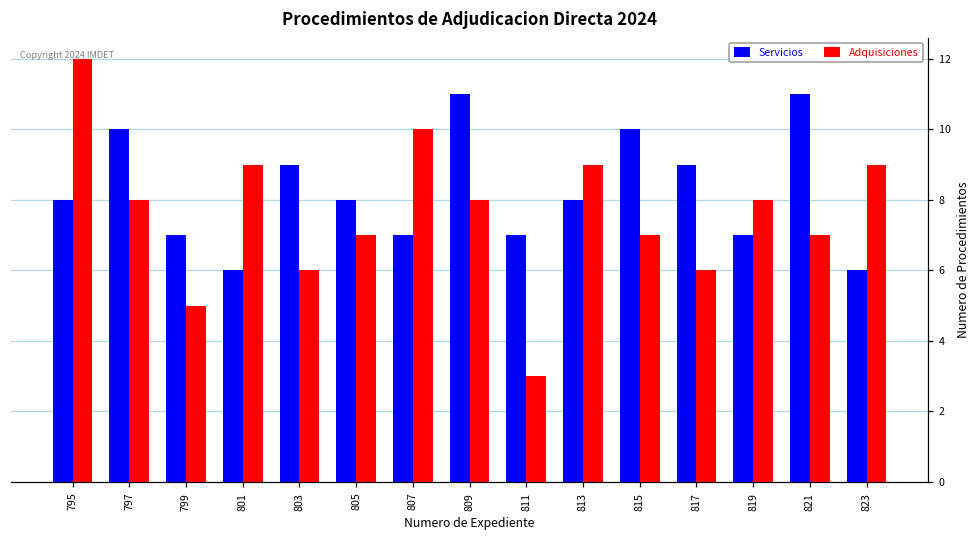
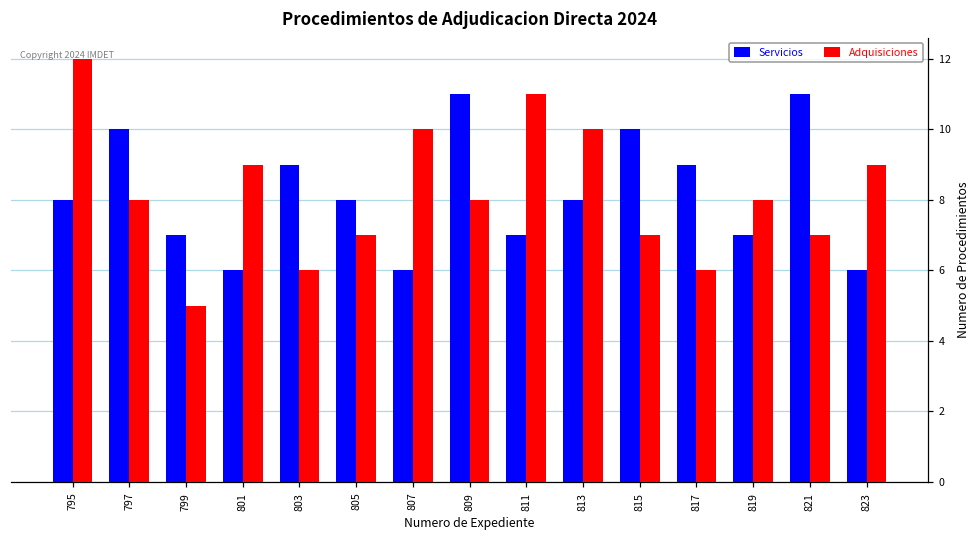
  {
    "Servicios": {
      "795": 8,
      "797": 10,
      "799": 7,
      "801": 6,
      "803": 9,
      "805": 8,
-     "807": 7,
+     "807": 6,
      "809": 11,
      "811": 7,
      "813": 8,
      "815": 10,
      "817": 9,
      "819": 7,
      "821": 11,
      "823": 6
    },
    "Adquisiciones": {
      "797": 8,
      "799": 5,
      "801": 9,
      "803": 6,
      "805": 7,
      "807": 10,
      "809": 8,
-     "811": 3,
-     "813": 9,
+     "811": 11,
+     "813": 10,
      "815": 7,
      "817": 6,
      "819": 8,
      "821": 7,
      "823": 9
    }
  }
